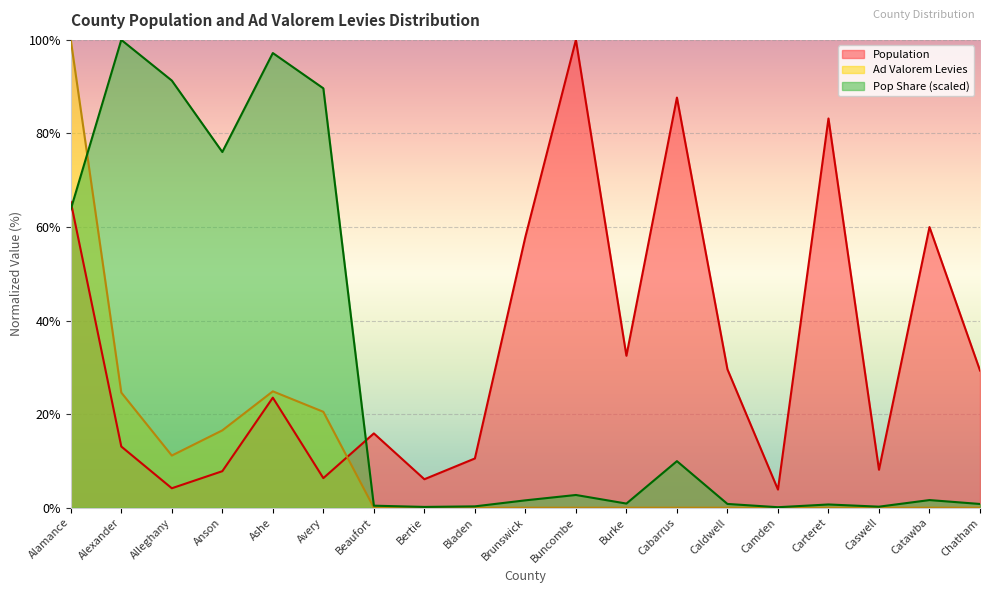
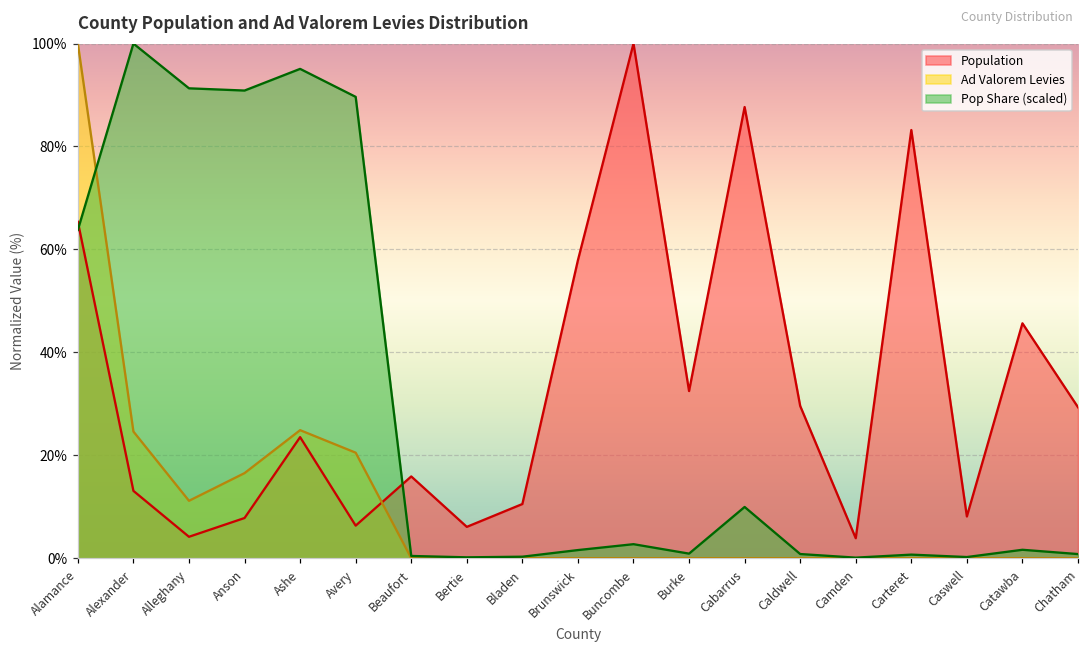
  {
    "Population": {
      "Alamance": "65%",
      "Alexander": "13%",
      "Alleghany": "4%",
      "Anson": "8%",
      "Ashe": "24%",
      "Avery": "6%",
      "Beaufort": "16%",
      "Bertie": "6%",
      "Bladen": "11%",
      "Brunswick": "58%",
      "Buncombe": "100%",
      "Burke": "32%",
      "Cabarrus": "88%",
      "Caldwell": "30%",
      "Camden": "4%",
      "Carteret": "83%",
      "Caswell": "8%",
-     "Catawba": "60%",
+     "Catawba": "46%",
      "Chatham": "29%"
    },
    "Ad Valorem Levies": {
      "Alamance": "100%",
      "Alexander": "25%",
      "Alleghany": "11%",
      "Anson": "17%",
      "Ashe": "25%",
      "Avery": "20%",
      "Brunswick": "0%",
      "Buncombe": "0%",
      "Burke": "0%",
      "Cabarrus": "0%",
      "Caldwell": "0%",
      "Carteret": "0%",
      "Catawba": "0%",
      "Chatham": "0%"
    },
    "Pop Share (scaled)": {
      "Alamance": "64%",
      "Alexander": "100%",
      "Alleghany": "91%",
-     "Anson": "76%",
-     "Ashe": "97%",
+     "Anson": "91%",
+     "Ashe": "95%",
      "Avery": "90%",
      "Brunswick": "2%",
      "Buncombe": "3%",
      "Burke": "1%",
      "Cabarrus": "10%",
      "Caldwell": "1%",
      "Carteret": "1%",
      "Catawba": "2%",
      "Chatham": "1%"
    }
  }
